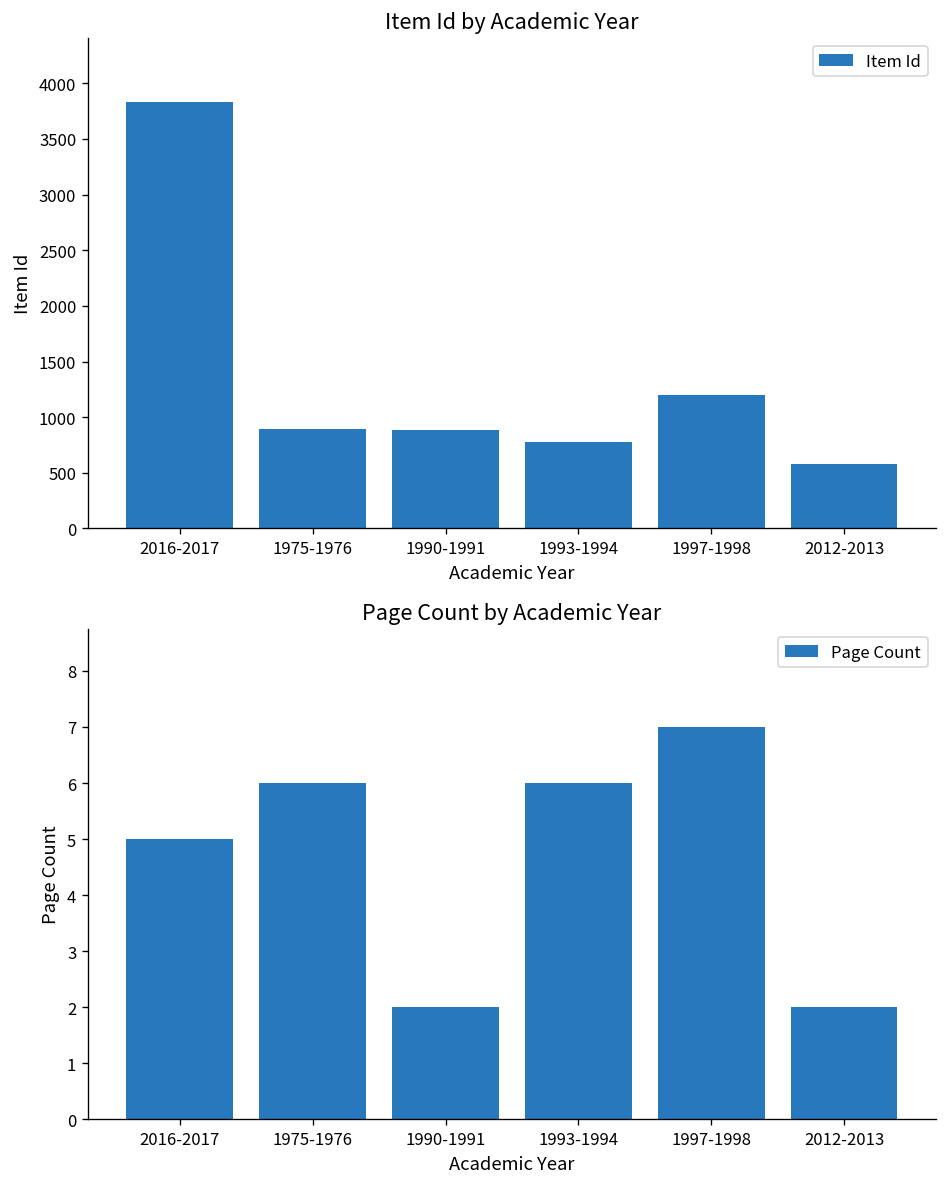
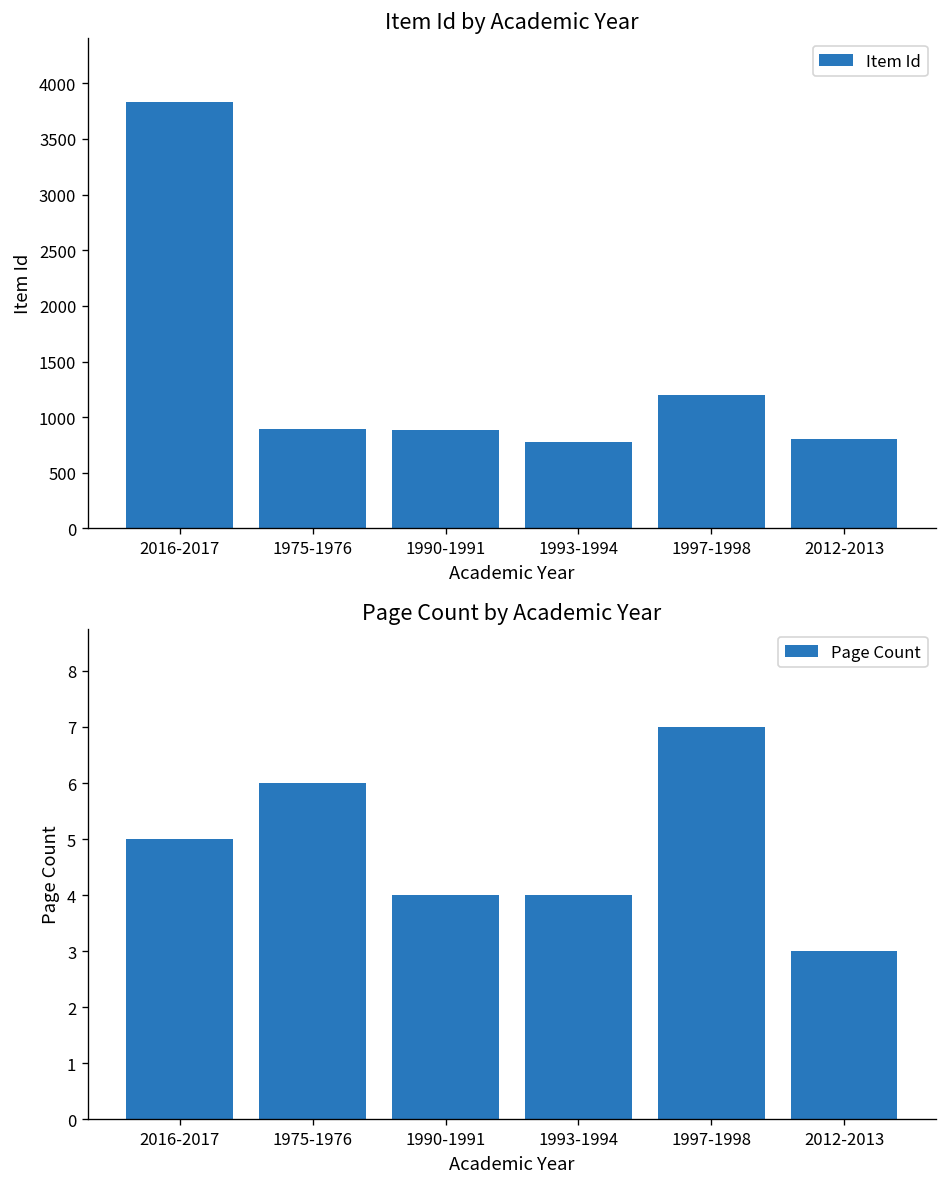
  {
    "Item Id by Academic Year": {
      "2016-2017": 3800,
      "1975-1976": 900,
      "1990-1991": 900,
      "1993-1994": 800,
      "1997-1998": 1200,
-     "2012-2013": 600
+     "2012-2013": 800
    },
    "Page Count by Academic Year": {
      "2016-2017": 5,
      "1975-1976": 6,
-     "1990-1991": 2,
-     "1993-1994": 6,
+     "1990-1991": 4,
+     "1993-1994": 4,
      "1997-1998": 7,
-     "2012-2013": 2
+     "2012-2013": 3
    }
  }
